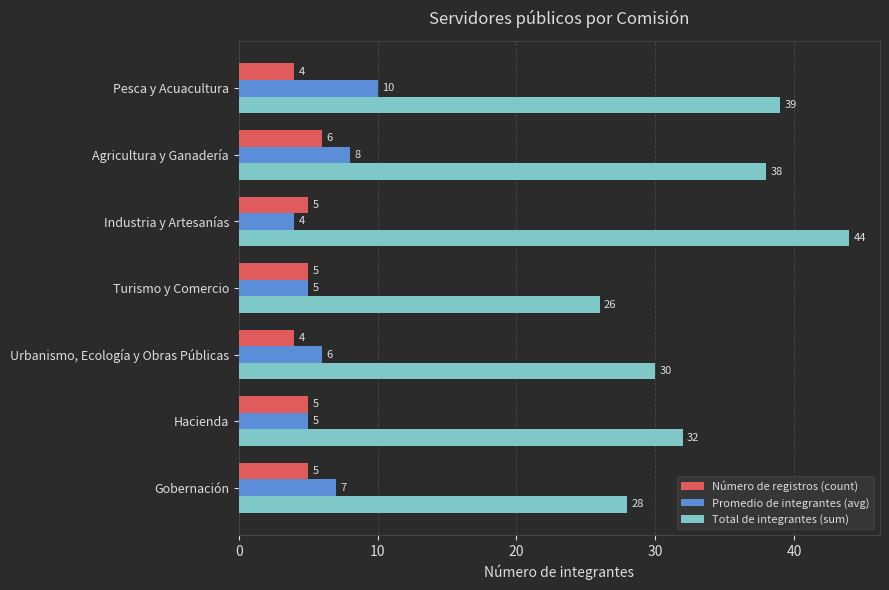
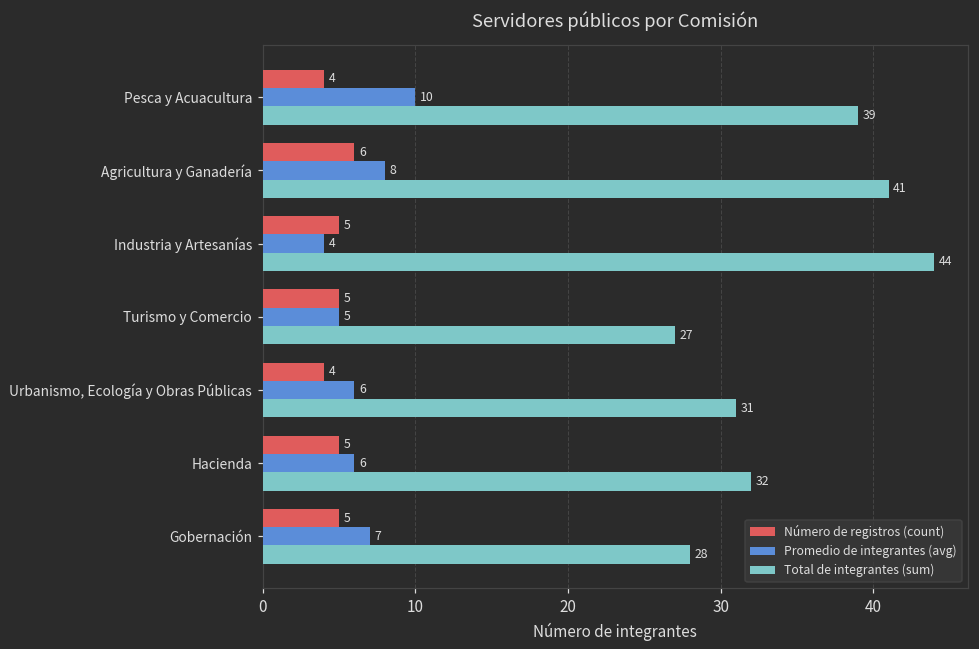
  {
    "Número de registros (count)": {
      "Pesca y Acuacultura": 4,
      "Agricultura y Ganadería": 6,
      "Industria y Artesanías": 5,
      "Turismo y Comercio": 5,
      "Urbanismo, Ecología y Obras Públicas": 4,
      "Hacienda": 5,
      "Gobernación": 5
    },
    "Promedio de integrantes (avg)": {
      "Pesca y Acuacultura": 10,
      "Agricultura y Ganadería": 8,
      "Industria y Artesanías": 4,
      "Turismo y Comercio": 5,
      "Urbanismo, Ecología y Obras Públicas": 6,
-     "Hacienda": 5,
+     "Hacienda": 6,
      "Gobernación": 7
    },
    "Total de integrantes (sum)": {
      "Pesca y Acuacultura": 39,
-     "Agricultura y Ganadería": 38,
+     "Agricultura y Ganadería": 41,
      "Industria y Artesanías": 44,
-     "Turismo y Comercio": 26,
-     "Urbanismo, Ecología y Obras Públicas": 30,
+     "Turismo y Comercio": 27,
+     "Urbanismo, Ecología y Obras Públicas": 31,
      "Hacienda": 32,
      "Gobernación": 28
    }
  }
